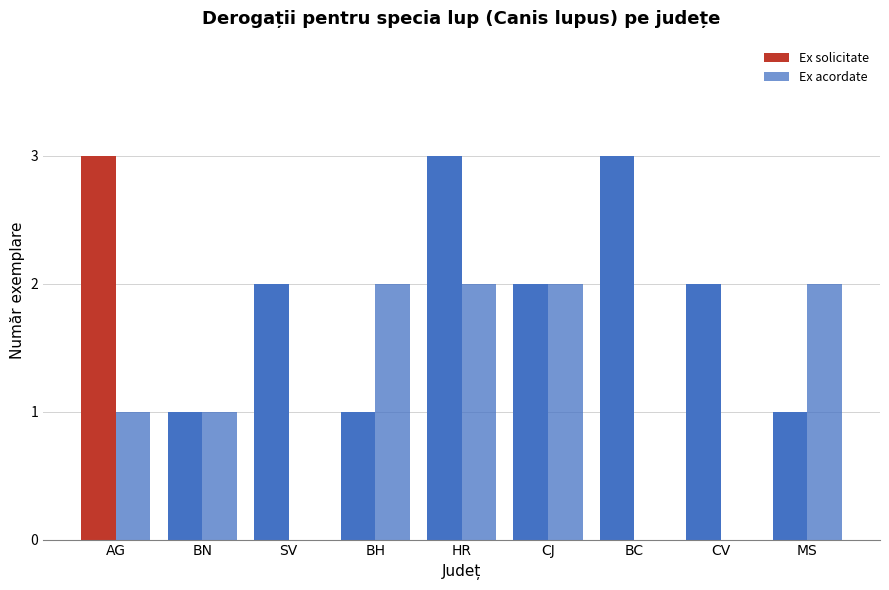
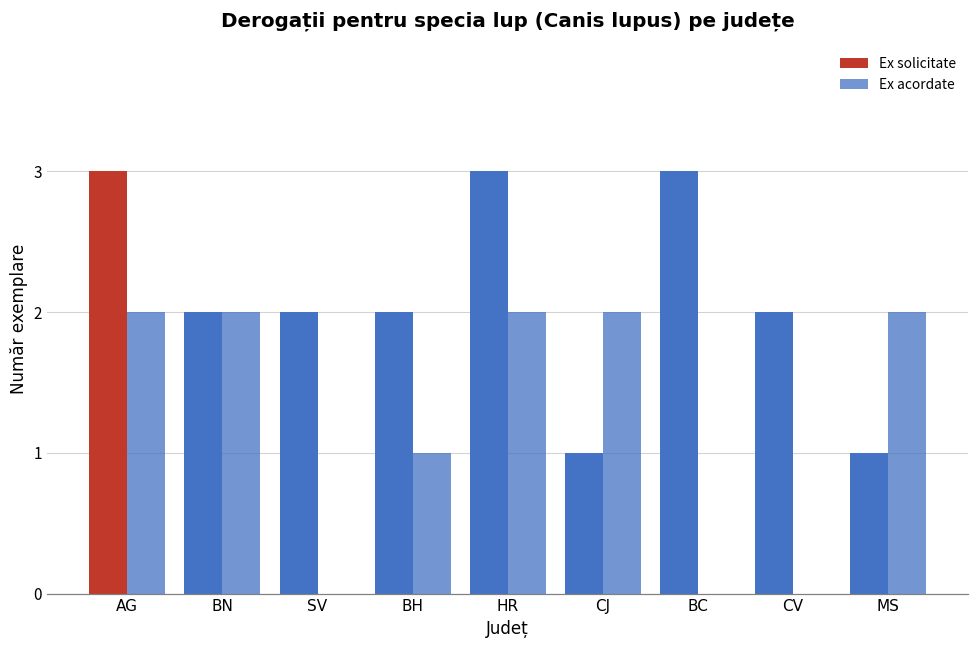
  {
    "Ex solicitate": {
      "AG": 3,
-     "BN": 1,
+     "BN": 2,
      "SV": 2,
-     "BH": 1,
+     "BH": 2,
      "HR": 3,
-     "CJ": 2,
+     "CJ": 1,
      "BC": 3,
      "CV": 2,
      "MS": 1
    },
    "Ex acordate": {
-     "AG": 1,
-     "BN": 1,
+     "AG": 2,
+     "BN": 2,
      "SV": 0,
-     "BH": 2,
+     "BH": 1,
      "HR": 2,
      "CJ": 2,
      "BC": 0,
      "CV": 0,
      "MS": 2
    }
  }
